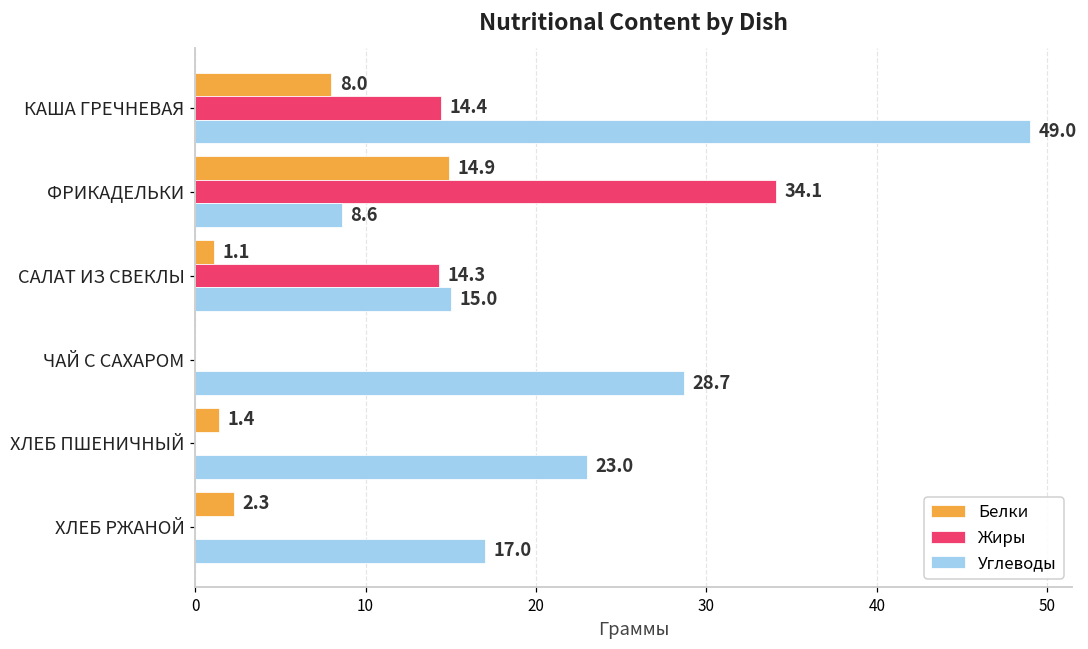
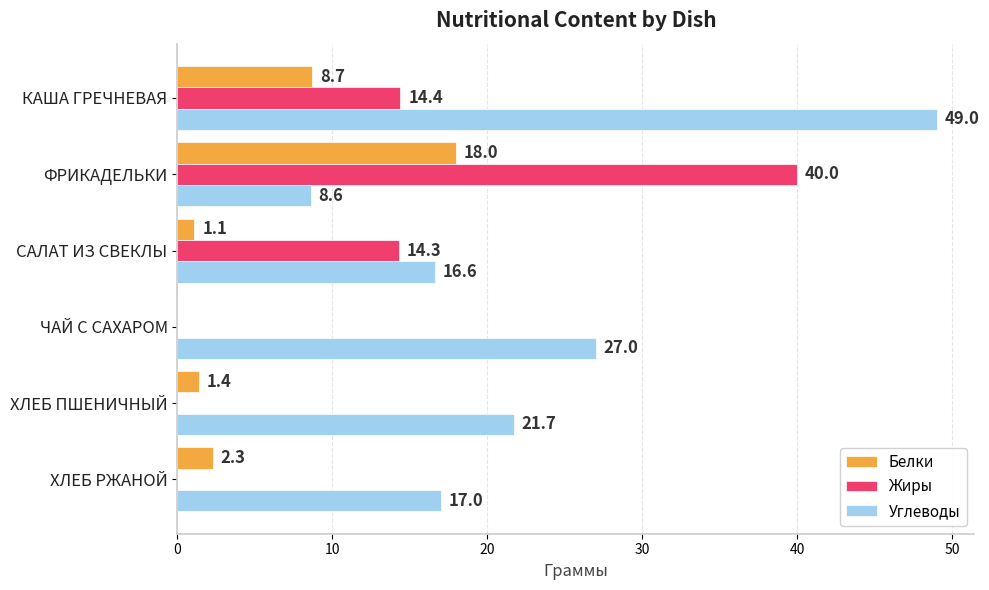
  {
    "Белки": {
-     "КАША ГРЕЧНЕВАЯ": 8.0,
-     "ФРИКАДЕЛЬКИ": 14.9,
+     "КАША ГРЕЧНЕВАЯ": 8.7,
+     "ФРИКАДЕЛЬКИ": 18.0,
      "САЛАТ ИЗ СВЕКЛЫ": 1.1,
      "ХЛЕБ ПШЕНИЧНЫЙ": 1.4,
      "ХЛЕБ РЖАНОЙ": 2.3
    },
    "Жиры": {
      "КАША ГРЕЧНЕВАЯ": 14.4,
-     "ФРИКАДЕЛЬКИ": 34.1,
+     "ФРИКАДЕЛЬКИ": 40.0,
      "САЛАТ ИЗ СВЕКЛЫ": 14.3
    },
    "Углеводы": {
      "КАША ГРЕЧНЕВАЯ": 49.0,
      "ФРИКАДЕЛЬКИ": 8.6,
-     "САЛАТ ИЗ СВЕКЛЫ": 15.0,
-     "ЧАЙ С САХАРОМ": 28.7,
-     "ХЛЕБ ПШЕНИЧНЫЙ": 23.0,
+     "САЛАТ ИЗ СВЕКЛЫ": 16.6,
+     "ЧАЙ С САХАРОМ": 27.0,
+     "ХЛЕБ ПШЕНИЧНЫЙ": 21.7,
      "ХЛЕБ РЖАНОЙ": 17.0
    }
  }
